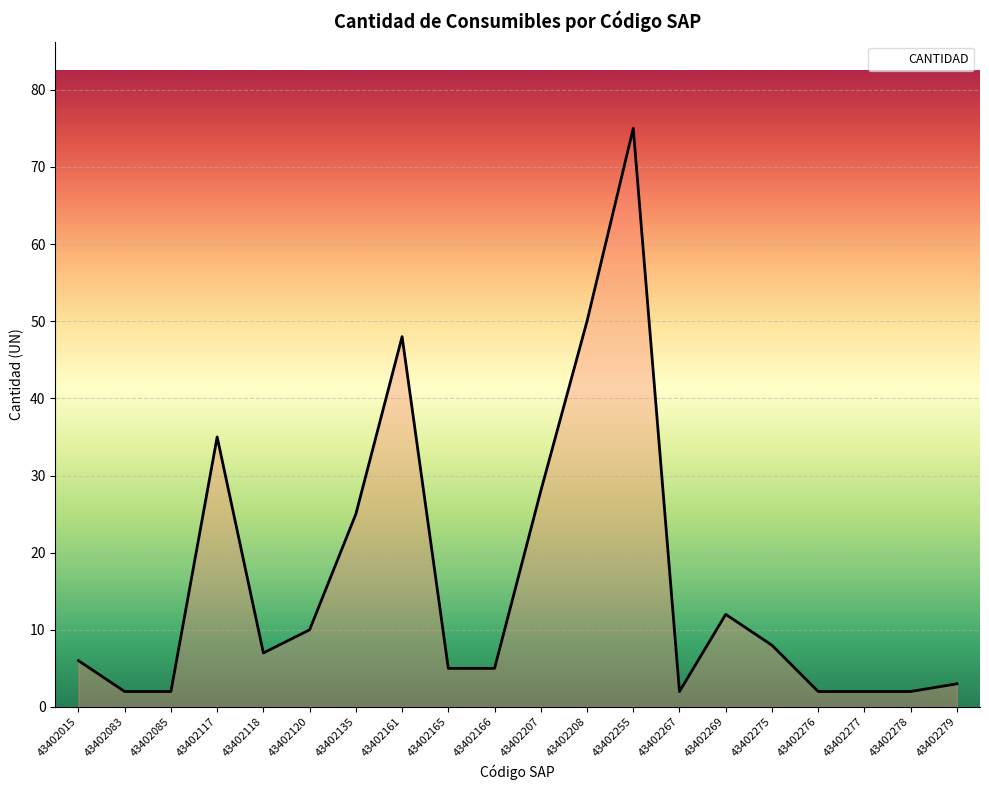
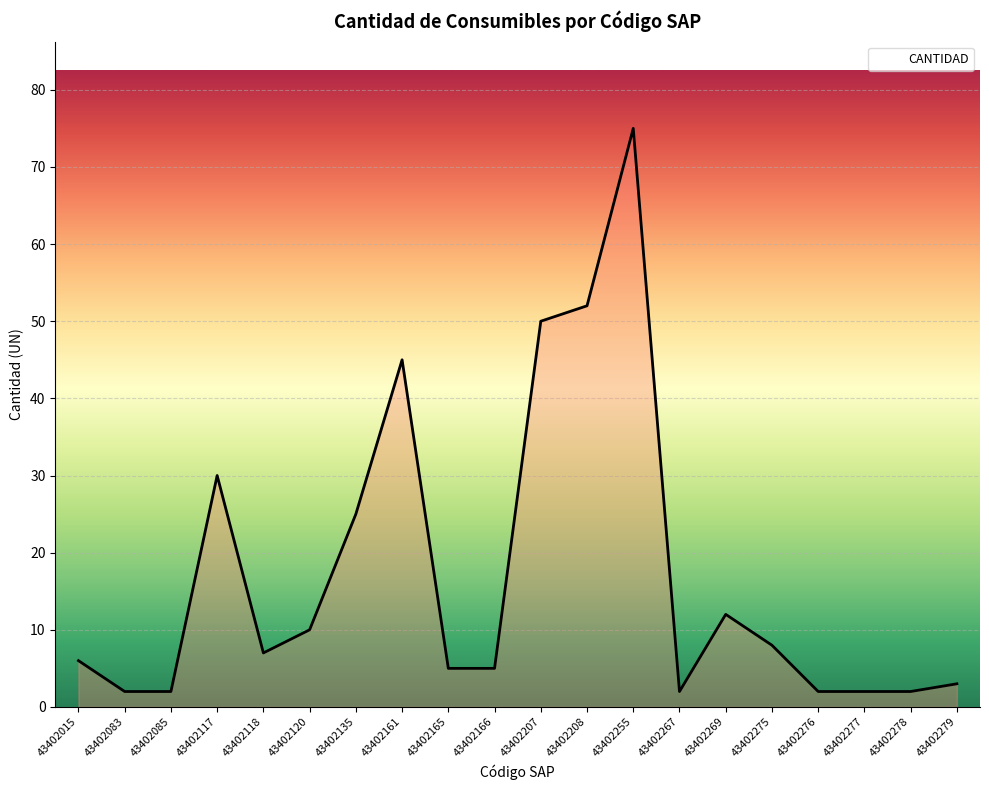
  {
    "43402015": 6,
    "43402083": 2,
    "43402085": 2,
-   "43402117": 35,
+   "43402117": 30,
    "43402118": 7,
    "43402120": 10,
    "43402135": 25,
-   "43402161": 48,
+   "43402161": 45,
    "43402165": 5,
    "43402166": 5,
-   "43402207": 28,
-   "43402208": 50,
+   "43402207": 50,
+   "43402208": 52,
    "43402255": 75,
    "43402267": 2,
    "43402269": 12,
    "43402275": 8,
    "43402276": 2,
    "43402277": 2,
    "43402278": 2,
    "43402279": 3
  }
